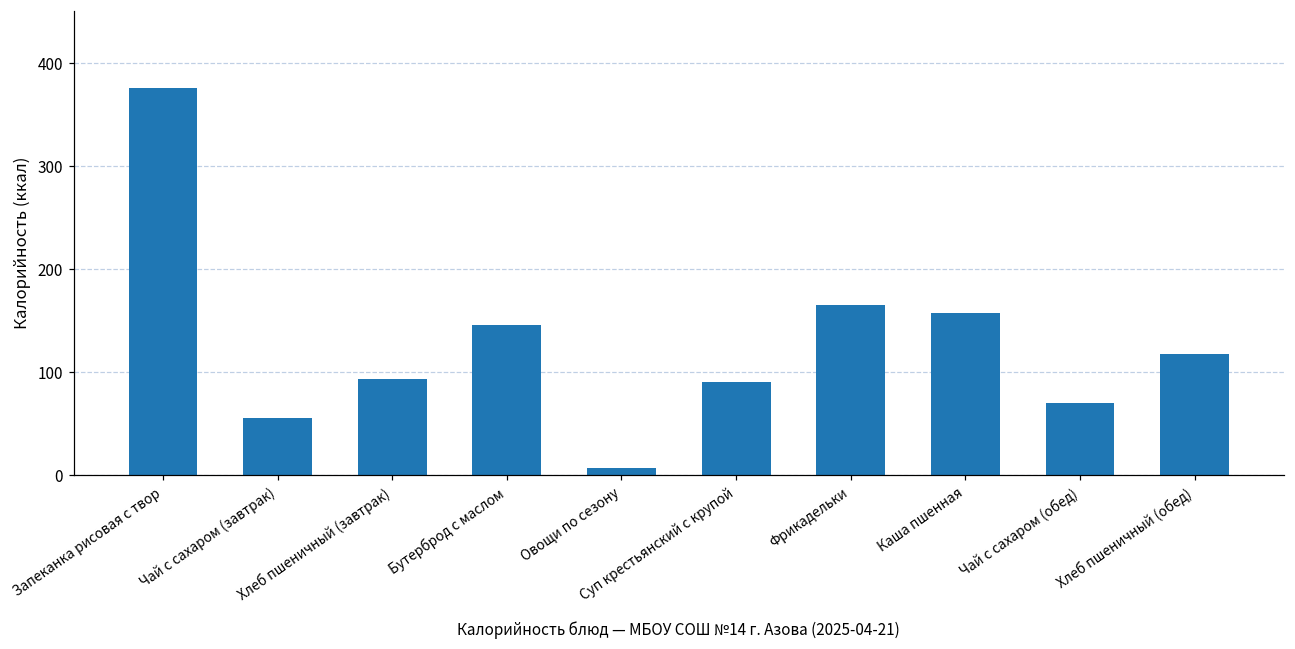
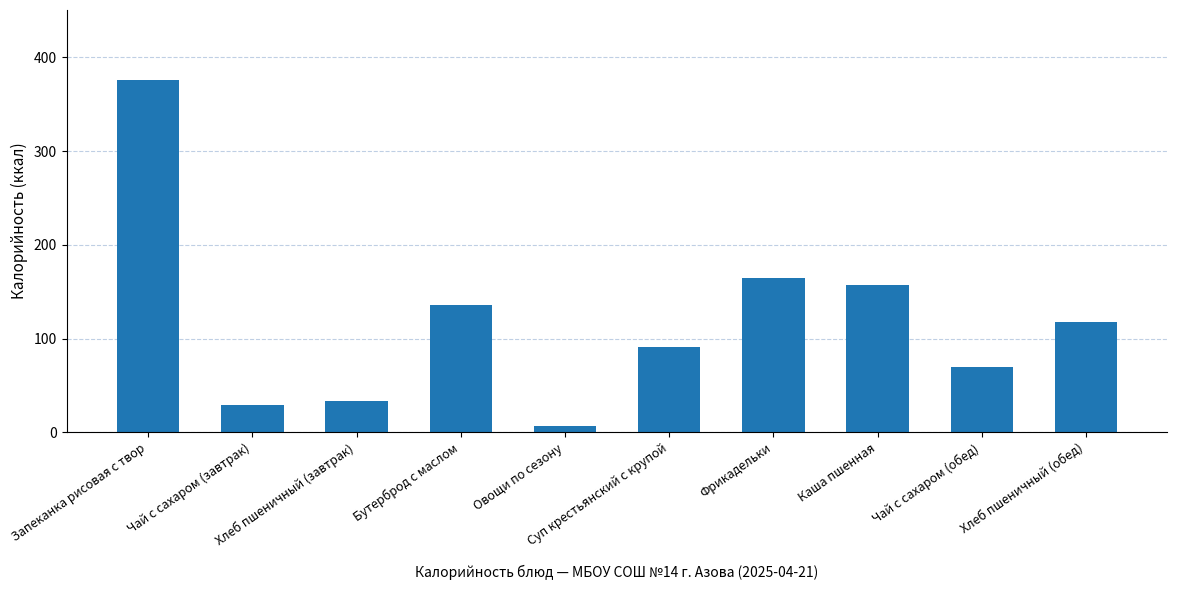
  {
    "Запеканка рисовая с твор": 380,
-   "Чай с сахаром (завтрак)": 60,
-   "Хлеб пшеничный (завтрак)": 90,
-   "Бутерброд с маслом": 150,
+   "Чай с сахаром (завтрак)": 30,
+   "Хлеб пшеничный (завтрак)": 30,
+   "Бутерброд с маслом": 140,
    "Овощи по сезону": 10,
    "Суп крестьянский с крупой": 90,
    "Фрикадельки": 170,
    "Каша пшенная": 160,
    "Чай с сахаром (обед)": 70,
    "Хлеб пшеничный (обед)": 120
  }
